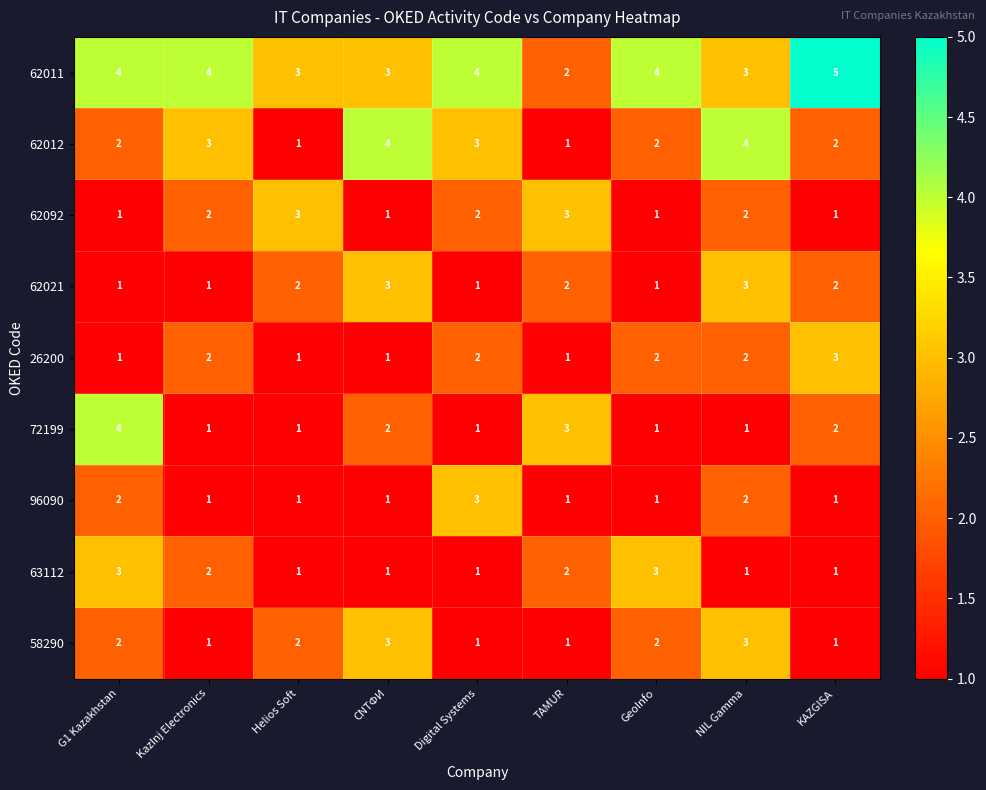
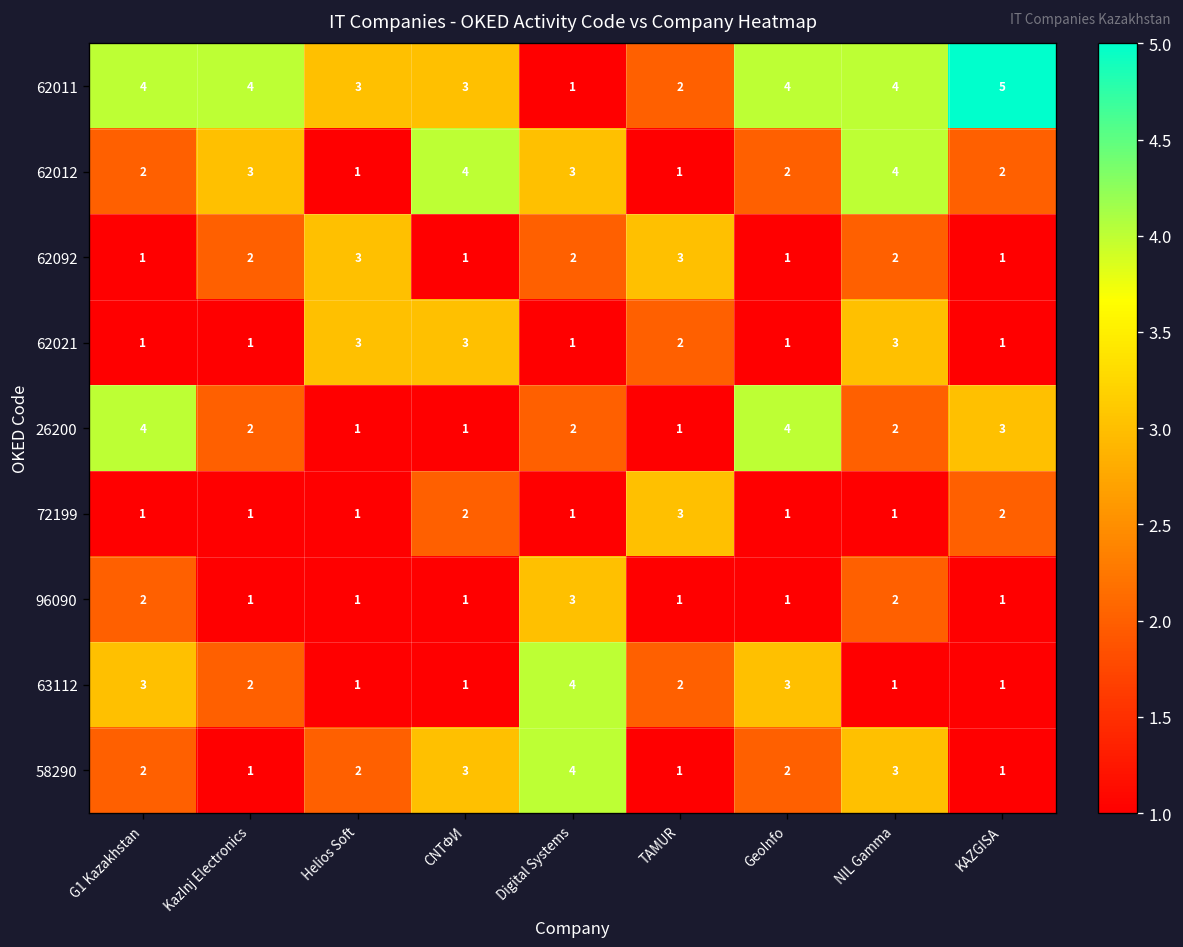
  {
    "62011": {
      "G1 Kazakhstan": 4,
      "KazInj Electronics": 4,
      "Helios Soft": 3,
      "CNТФИ": 3,
-     "Digital Systems": 4,
+     "Digital Systems": 1,
      "TAMUR": 2,
      "GeoInfo": 4,
-     "NIL Gamma": 3,
+     "NIL Gamma": 4,
      "KAZGISA": 5
    },
    "62012": {
      "G1 Kazakhstan": 2,
      "KazInj Electronics": 3,
      "Helios Soft": 1,
      "CNТФИ": 4,
      "Digital Systems": 3,
      "TAMUR": 1,
      "GeoInfo": 2,
      "NIL Gamma": 4,
      "KAZGISA": 2
    },
    "62092": {
      "G1 Kazakhstan": 1,
      "KazInj Electronics": 2,
      "Helios Soft": 3,
      "CNТФИ": 1,
      "Digital Systems": 2,
      "TAMUR": 3,
      "GeoInfo": 1,
      "NIL Gamma": 2,
      "KAZGISA": 1
    },
    "62021": {
      "G1 Kazakhstan": 1,
      "KazInj Electronics": 1,
-     "Helios Soft": 2,
+     "Helios Soft": 3,
      "CNТФИ": 3,
      "Digital Systems": 1,
      "TAMUR": 2,
      "GeoInfo": 1,
      "NIL Gamma": 3,
-     "KAZGISA": 2
+     "KAZGISA": 1
    },
    "26200": {
-     "G1 Kazakhstan": 1,
+     "G1 Kazakhstan": 4,
      "KazInj Electronics": 2,
      "Helios Soft": 1,
      "CNТФИ": 1,
      "Digital Systems": 2,
      "TAMUR": 1,
-     "GeoInfo": 2,
+     "GeoInfo": 4,
      "NIL Gamma": 2,
      "KAZGISA": 3
    },
    "72199": {
-     "G1 Kazakhstan": 4,
+     "G1 Kazakhstan": 1,
      "KazInj Electronics": 1,
      "Helios Soft": 1,
      "CNТФИ": 2,
      "Digital Systems": 1,
      "TAMUR": 3,
      "GeoInfo": 1,
      "NIL Gamma": 1,
      "KAZGISA": 2
    },
    "96090": {
      "G1 Kazakhstan": 2,
      "KazInj Electronics": 1,
      "Helios Soft": 1,
      "CNТФИ": 1,
      "Digital Systems": 3,
      "TAMUR": 1,
      "GeoInfo": 1,
      "NIL Gamma": 2,
      "KAZGISA": 1
    },
    "63112": {
      "G1 Kazakhstan": 3,
      "KazInj Electronics": 2,
      "Helios Soft": 1,
      "CNТФИ": 1,
-     "Digital Systems": 1,
+     "Digital Systems": 4,
      "TAMUR": 2,
      "GeoInfo": 3,
      "NIL Gamma": 1,
      "KAZGISA": 1
    },
    "58290": {
      "G1 Kazakhstan": 2,
      "KazInj Electronics": 1,
      "Helios Soft": 2,
      "CNТФИ": 3,
-     "Digital Systems": 1,
+     "Digital Systems": 4,
      "TAMUR": 1,
      "GeoInfo": 2,
      "NIL Gamma": 3,
      "KAZGISA": 1
    }
  }
